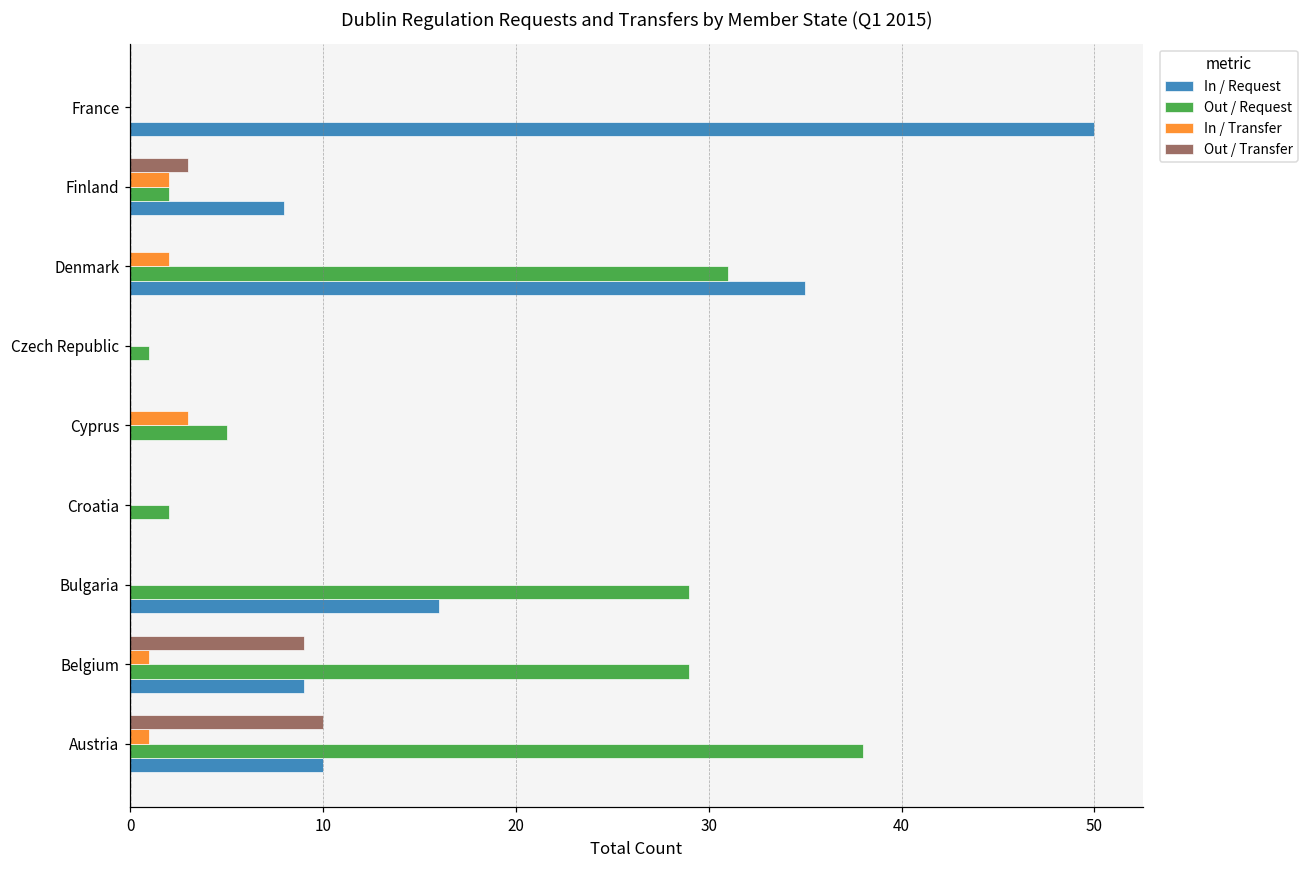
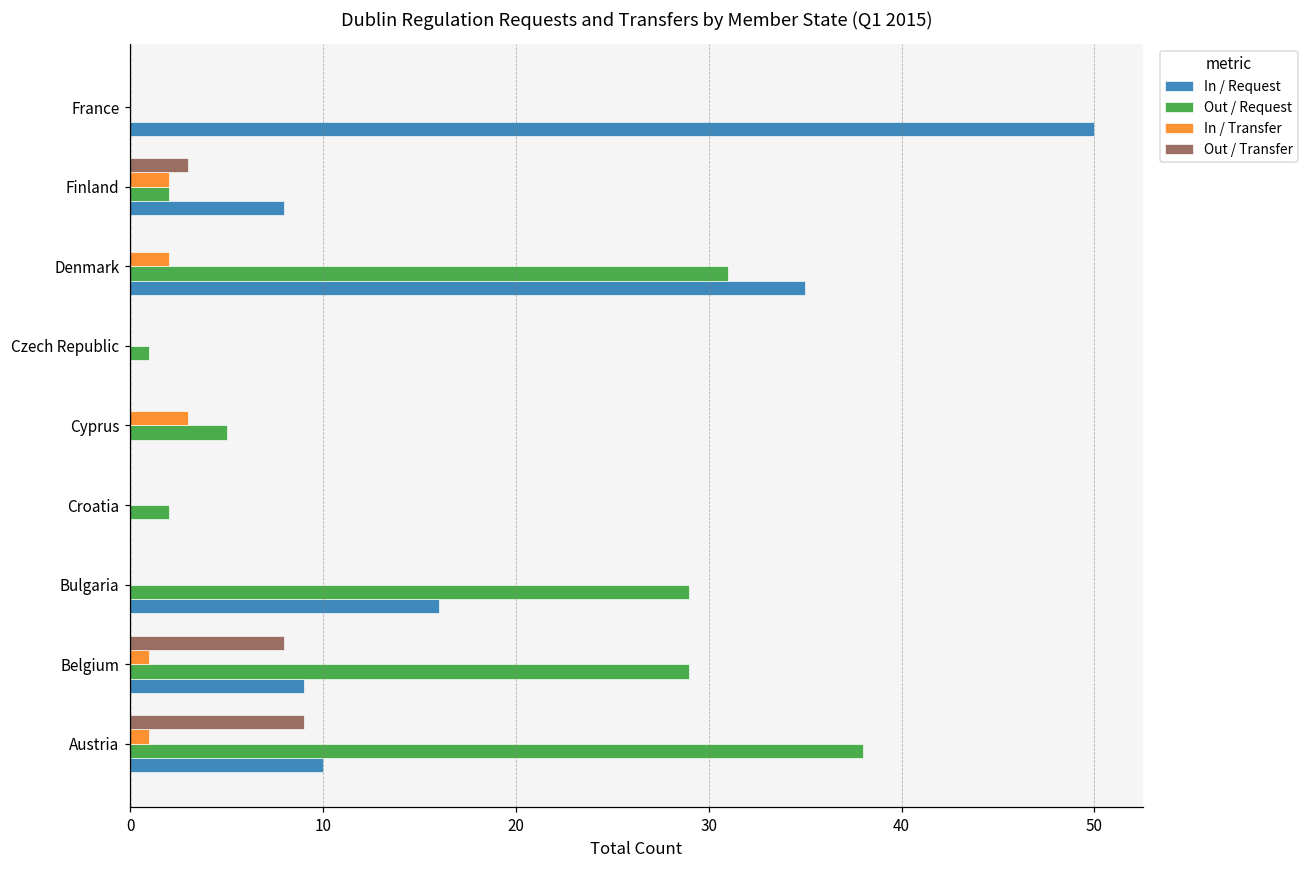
  {
    "In / Request": {
      "France": 50,
      "Finland": 8,
      "Denmark": 35,
      "Czech Republic": 0,
      "Cyprus": 0,
      "Croatia": 0,
      "Bulgaria": 16,
      "Belgium": 9,
      "Austria": 10
    },
    "Out / Request": {
      "France": 0,
      "Finland": 2,
      "Denmark": 31,
      "Czech Republic": 1,
      "Cyprus": 5,
      "Croatia": 2,
      "Bulgaria": 29,
      "Belgium": 29,
      "Austria": 38
    },
    "In / Transfer": {
      "France": 0,
      "Finland": 2,
      "Denmark": 2,
      "Czech Republic": 0,
      "Cyprus": 3,
      "Croatia": 0,
      "Bulgaria": 0,
      "Belgium": 1,
      "Austria": 1
    },
    "Out / Transfer": {
      "France": 0,
      "Finland": 3,
      "Denmark": 0,
      "Czech Republic": 0,
      "Cyprus": 0,
      "Croatia": 0,
      "Bulgaria": 0,
-     "Belgium": 9,
-     "Austria": 10
+     "Belgium": 8,
+     "Austria": 9
    }
  }
